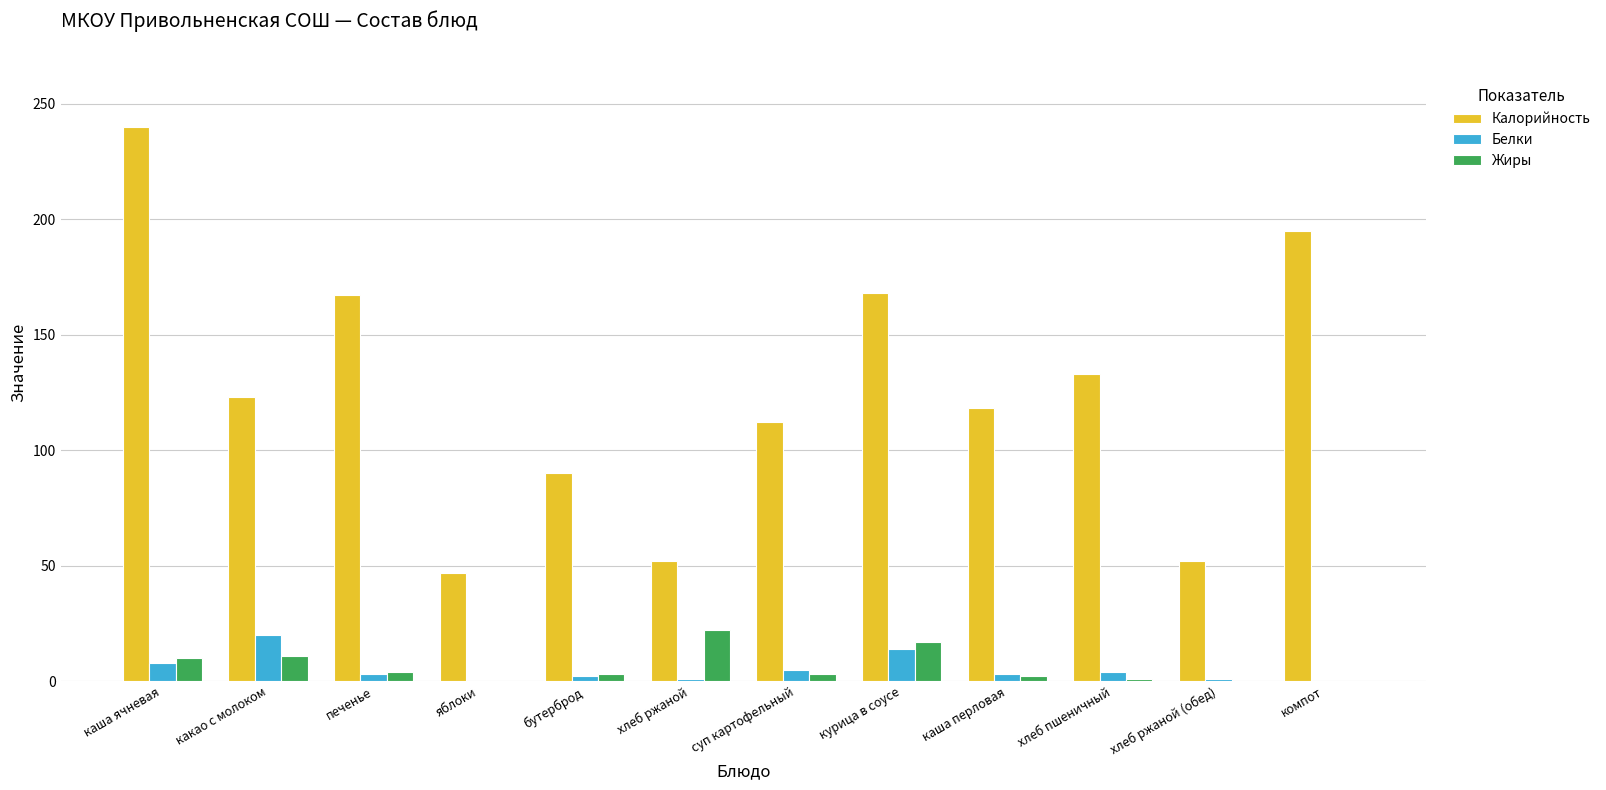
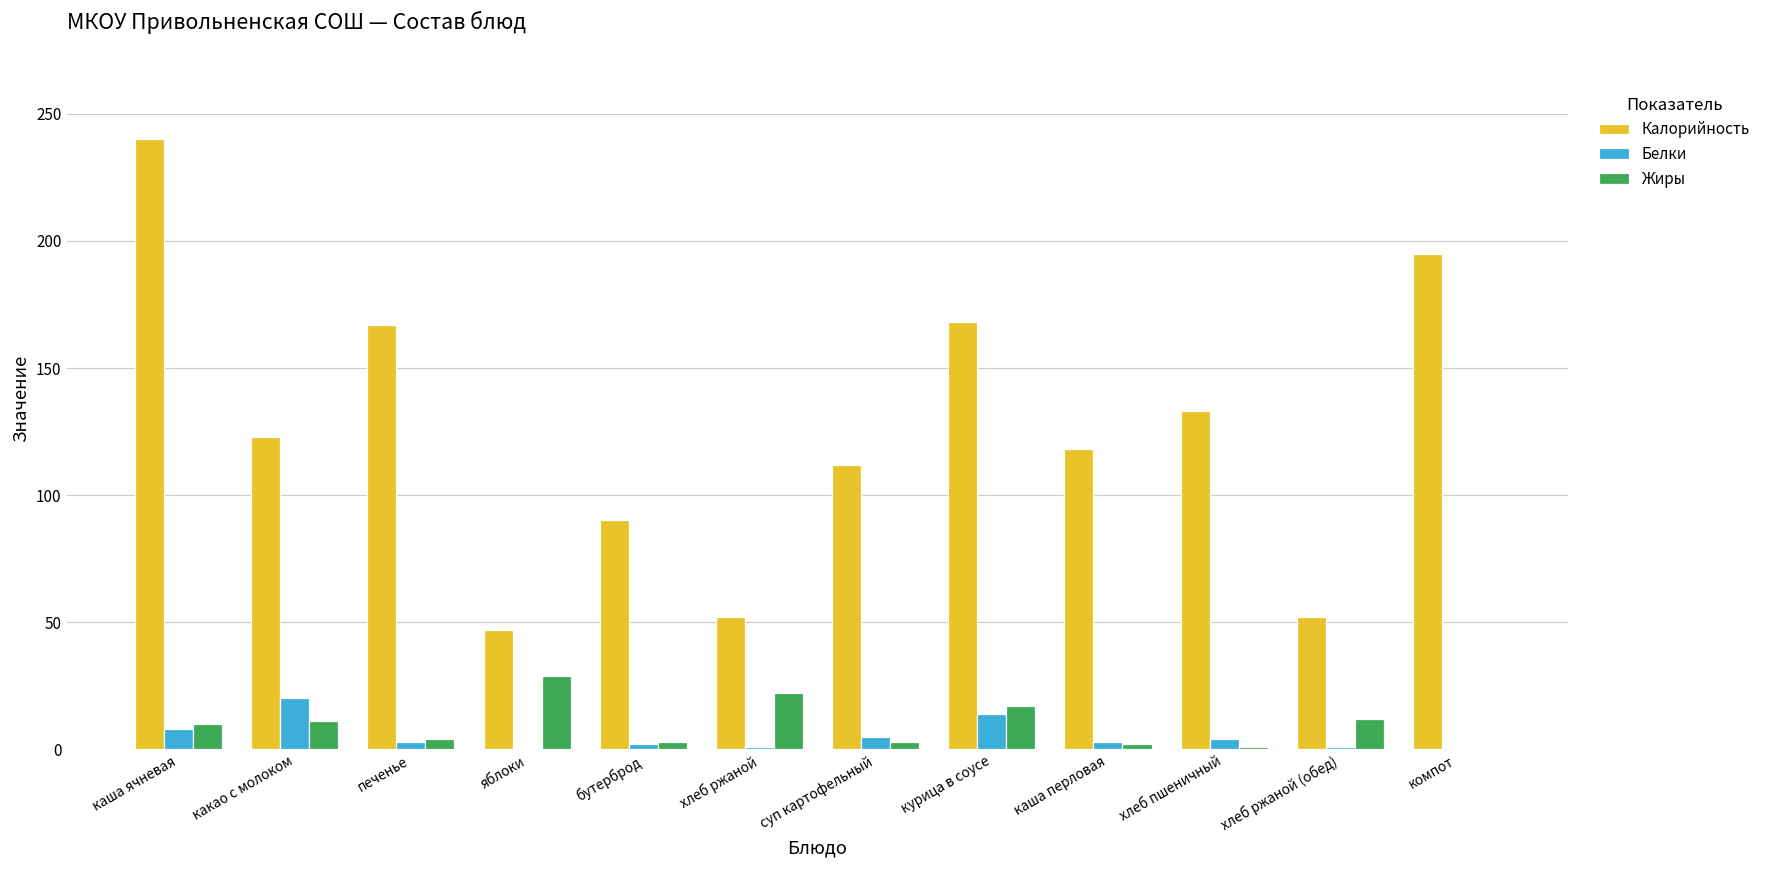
  {
    "Калорийность": {
      "каша ячневая": 240,
      "какао с молоком": 123,
      "печенье": 167,
      "яблоки": 47,
      "бутерброд": 90,
      "хлеб ржаной": 52,
      "суп картофельный": 112,
      "курица в соусе": 168,
      "каша перловая": 118,
      "хлеб пшеничный": 133,
      "хлеб ржаной (обед)": 52,
      "компот": 195
    },
    "Белки": {
      "каша ячневая": 8,
      "какао с молоком": 20,
      "печенье": 3,
      "яблоки": 0,
      "бутерброд": 2,
      "суп картофельный": 5,
      "курица в соусе": 14,
      "каша перловая": 3,
      "хлеб пшеничный": 4,
      "компот": 0
    },
    "Жиры": {
      "каша ячневая": 10,
      "какао с молоком": 11,
      "печенье": 4,
-     "яблоки": 0,
+     "яблоки": 29,
      "бутерброд": 3,
      "хлеб ржаной": 22,
      "суп картофельный": 3,
      "курица в соусе": 17,
      "каша перловая": 2,
-     "хлеб ржаной (обед)": 0,
+     "хлеб ржаной (обед)": 12,
      "компот": 0
    }
  }
